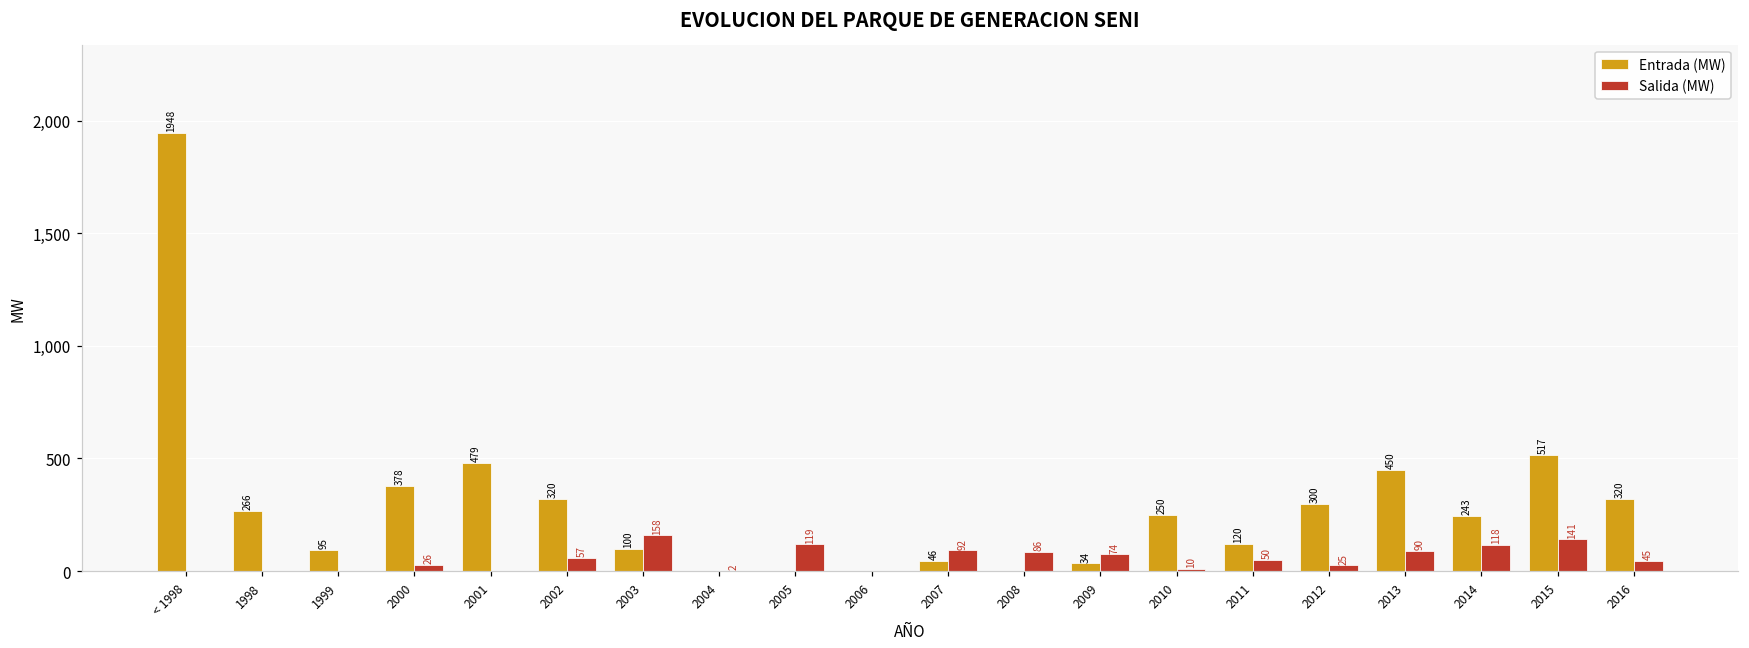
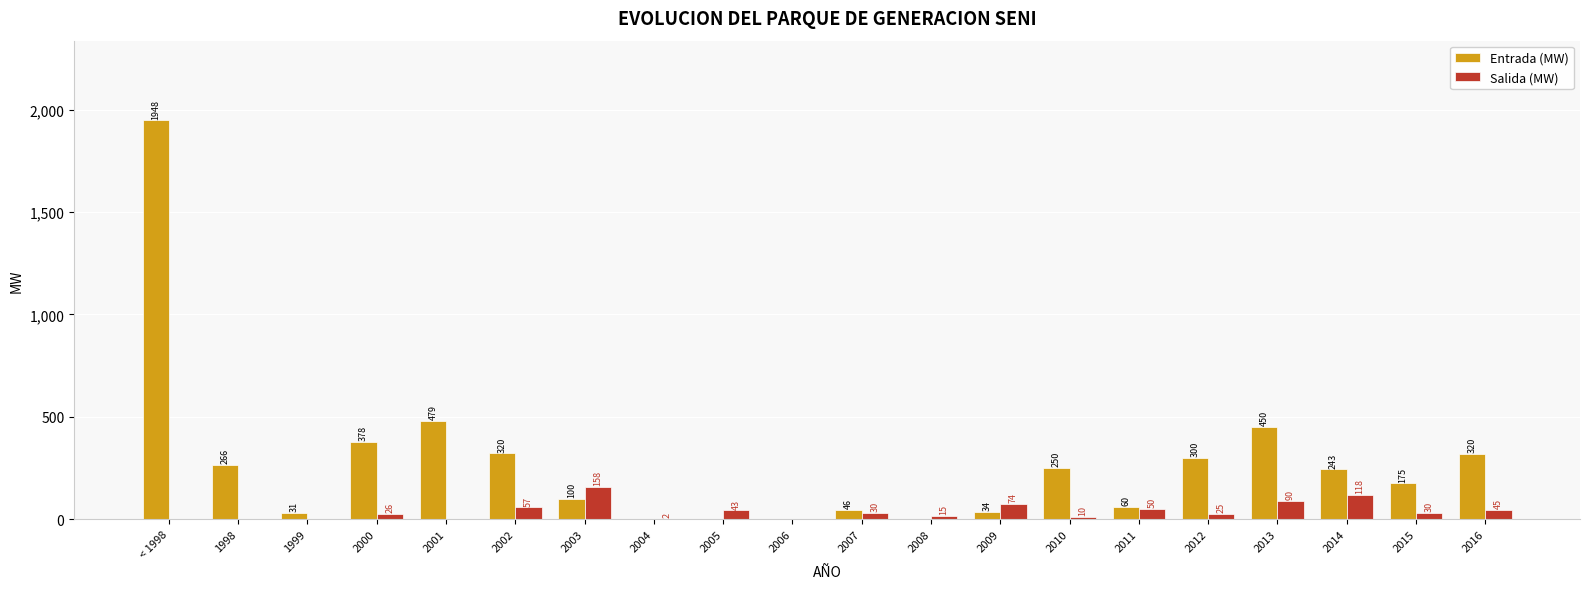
  {
    "Entrada (MW)": {
      "< 1998": 1948,
      "1998": 266,
-     "1999": 95,
+     "1999": 31,
      "2000": 378,
      "2001": 479,
      "2002": 320,
      "2003": 100,
      "2007": 46,
      "2009": 34,
      "2010": 250,
-     "2011": 120,
+     "2011": 60,
      "2012": 300,
      "2013": 450,
      "2014": 243,
-     "2015": 517,
+     "2015": 175,
      "2016": 320
    },
    "Salida (MW)": {
      "2000": 26,
      "2002": 57,
      "2003": 158,
      "2004": 2,
-     "2005": 119,
-     "2007": 92,
-     "2008": 86,
+     "2005": 43,
+     "2007": 30,
+     "2008": 15,
      "2009": 74,
      "2010": 10,
      "2011": 50,
      "2012": 25,
      "2013": 90,
      "2014": 118,
-     "2015": 141,
+     "2015": 30,
      "2016": 45
    }
  }
